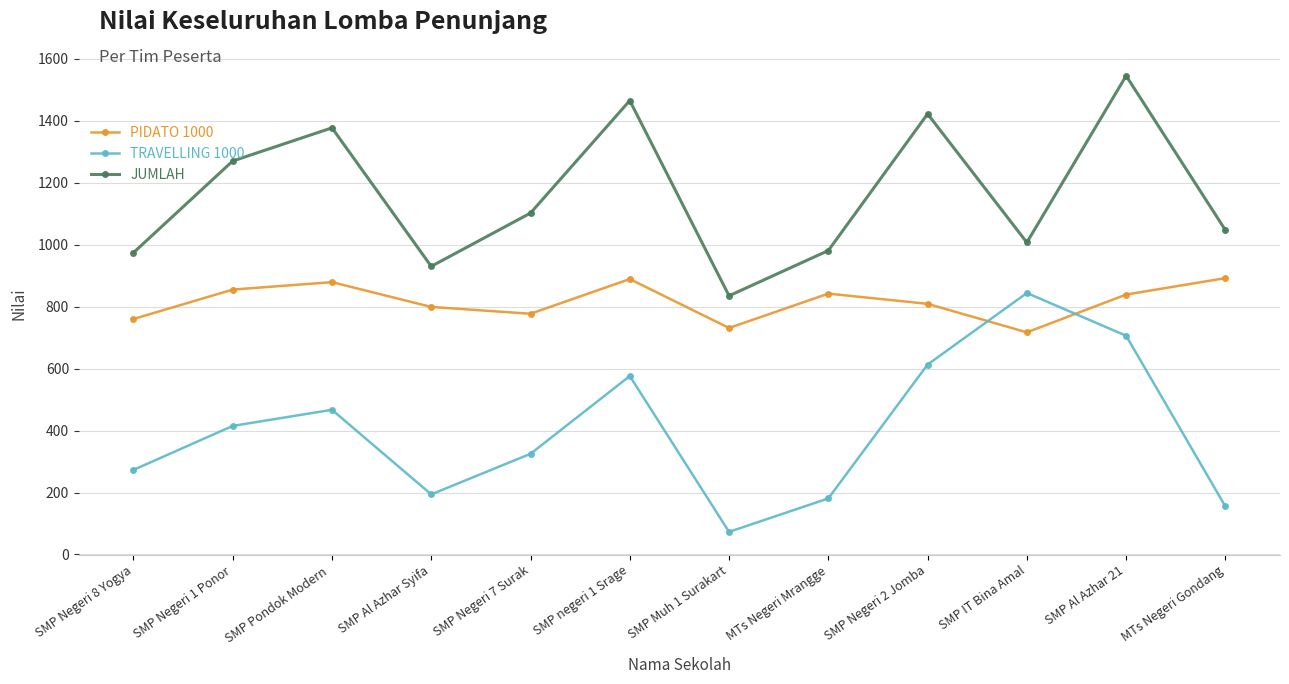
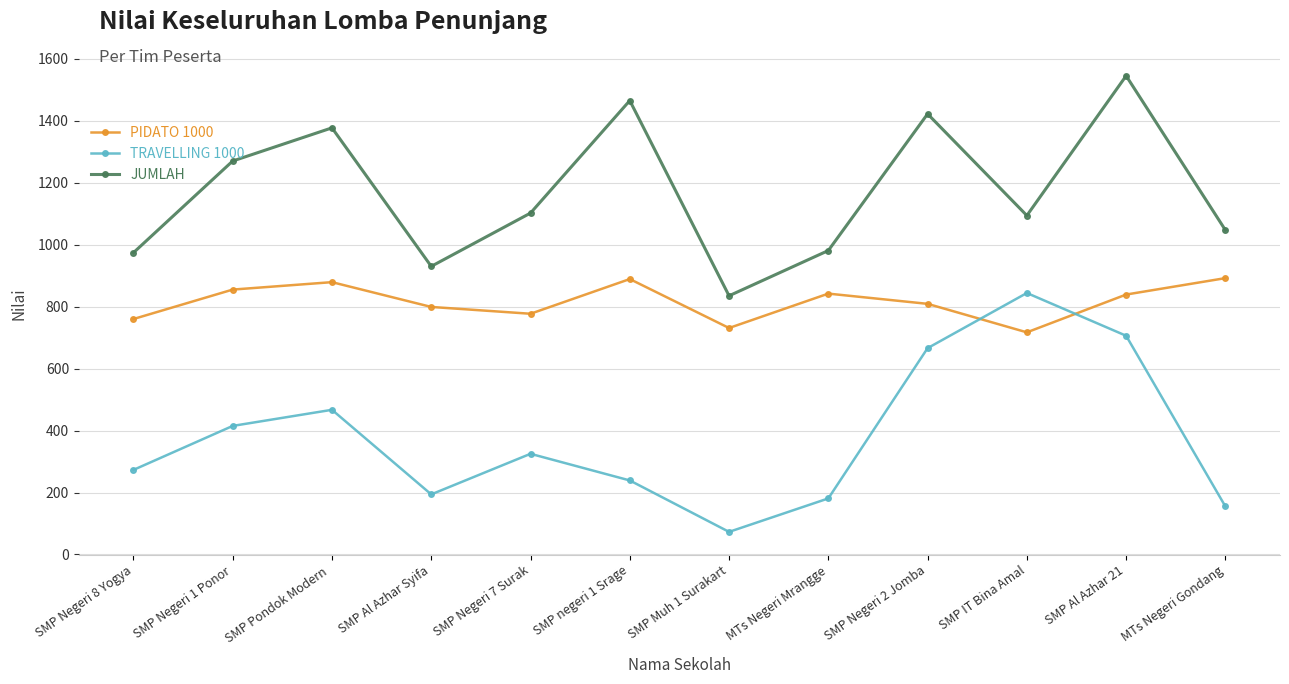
  {
    "PIDATO 1000": {
      "SMP Negeri 8 Yogya": 760,
      "SMP Negeri 1 Ponor": 860,
      "SMP Pondok Modern": 880,
      "SMP Al Azhar Syifa": 800,
      "SMP Negeri 7 Surak": 780,
      "SMP negeri 1 Srage": 890,
      "SMP Muh 1 Surakart": 730,
      "MTs Negeri Mrangge": 840,
      "SMP Negeri 2 Jomba": 810,
      "SMP IT Bina Amal": 720,
      "SMP Al Azhar 21": 840,
      "MTs Negeri Gondang": 890
    },
    "TRAVELLING 1000": {
      "SMP Negeri 8 Yogya": 270,
      "SMP Negeri 1 Ponor": 420,
      "SMP Pondok Modern": 470,
      "SMP Al Azhar Syifa": 190,
      "SMP Negeri 7 Surak": 330,
-     "SMP negeri 1 Srage": 580,
+     "SMP negeri 1 Srage": 240,
      "SMP Muh 1 Surakart": 70,
      "MTs Negeri Mrangge": 180,
-     "SMP Negeri 2 Jomba": 610,
+     "SMP Negeri 2 Jomba": 670,
      "SMP IT Bina Amal": 840,
      "SMP Al Azhar 21": 710,
      "MTs Negeri Gondang": 160
    },
    "JUMLAH": {
      "SMP Negeri 8 Yogya": 970,
      "SMP Negeri 1 Ponor": 1270,
      "SMP Pondok Modern": 1380,
      "SMP Al Azhar Syifa": 930,
      "SMP Negeri 7 Surak": 1100,
      "SMP negeri 1 Srage": 1470,
      "SMP Muh 1 Surakart": 840,
      "MTs Negeri Mrangge": 980,
      "SMP Negeri 2 Jomba": 1420,
-     "SMP IT Bina Amal": 1010,
+     "SMP IT Bina Amal": 1090,
      "SMP Al Azhar 21": 1550,
      "MTs Negeri Gondang": 1050
    }
  }
